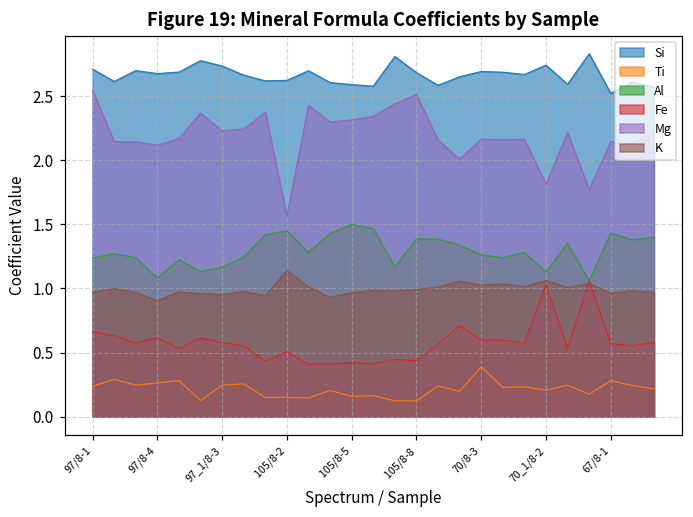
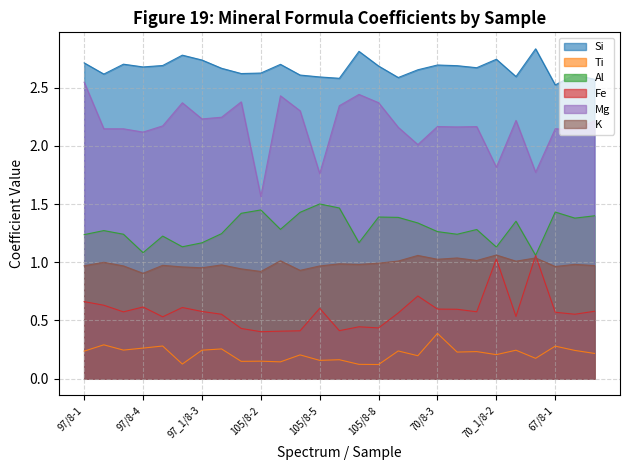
  {
    "Si": {
      "97/8-1": 2.71,
      "97/8-4": 2.68,
      "97_1/8-3": 2.74,
      "105/8-2": 2.63,
      "105/8-5": 2.59,
      "105/8-8": 2.69,
      "70/8-3": 2.69,
      "70_1/8-2": 2.74,
      "67/8-1": 2.52
    },
    "Ti": {
      "97/8-1": 0.24,
      "97/8-4": 0.26,
      "97_1/8-3": 0.24,
      "105/8-2": 0.15,
      "105/8-5": 0.16,
      "105/8-8": 0.12,
      "70/8-3": 0.39,
      "70_1/8-2": 0.21,
      "67/8-1": 0.28
    },
    "Al": {
      "97/8-1": 1.24,
      "97/8-4": 1.08,
      "97_1/8-3": 1.17,
      "105/8-2": 1.45,
      "105/8-5": 1.50,
      "105/8-8": 1.39,
      "70/8-3": 1.26,
      "70_1/8-2": 1.13,
      "67/8-1": 1.43
    },
    "Fe": {
      "97/8-1": 0.66,
      "97/8-4": 0.62,
      "97_1/8-3": 0.58,
-     "105/8-2": 0.50,
-     "105/8-5": 0.42,
+     "105/8-2": 0.40,
+     "105/8-5": 0.60,
      "105/8-8": 0.44,
      "70/8-3": 0.60,
      "70_1/8-2": 1.03,
      "67/8-1": 0.57
    },
    "Mg": {
      "97/8-1": 2.55,
      "97/8-4": 2.12,
      "97_1/8-3": 2.23,
      "105/8-2": 1.57,
-     "105/8-5": 2.32,
-     "105/8-8": 2.51,
+     "105/8-5": 1.76,
+     "105/8-8": 2.37,
      "70/8-3": 2.17,
      "70_1/8-2": 1.82,
      "67/8-1": 2.15
    },
    "K": {
      "97/8-1": 0.97,
      "97/8-4": 0.91,
      "97_1/8-3": 0.95,
-     "105/8-2": 1.14,
+     "105/8-2": 0.92,
      "105/8-5": 0.97,
      "105/8-8": 0.99,
      "70/8-3": 1.03,
      "70_1/8-2": 1.06,
      "67/8-1": 0.96
    }
  }
